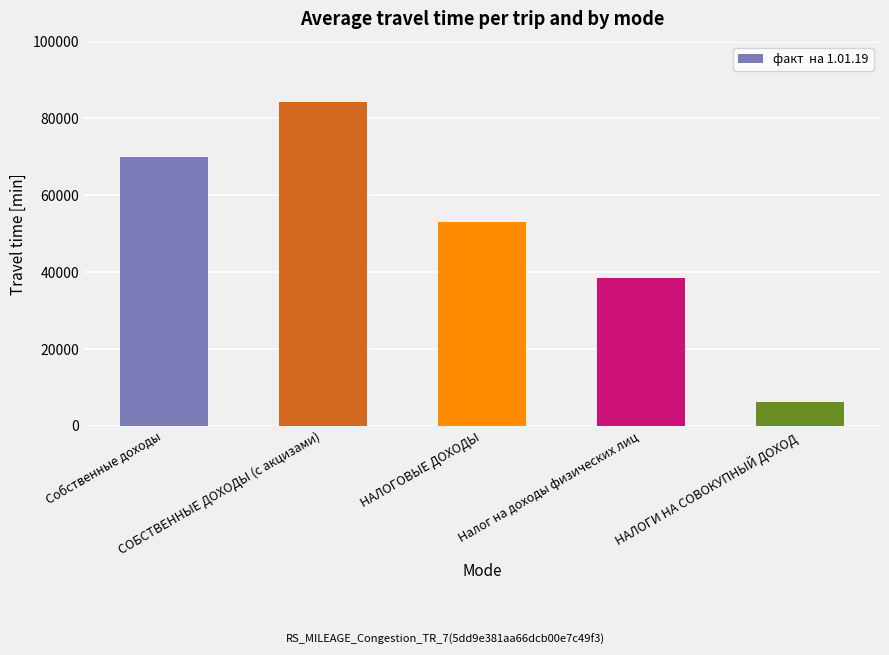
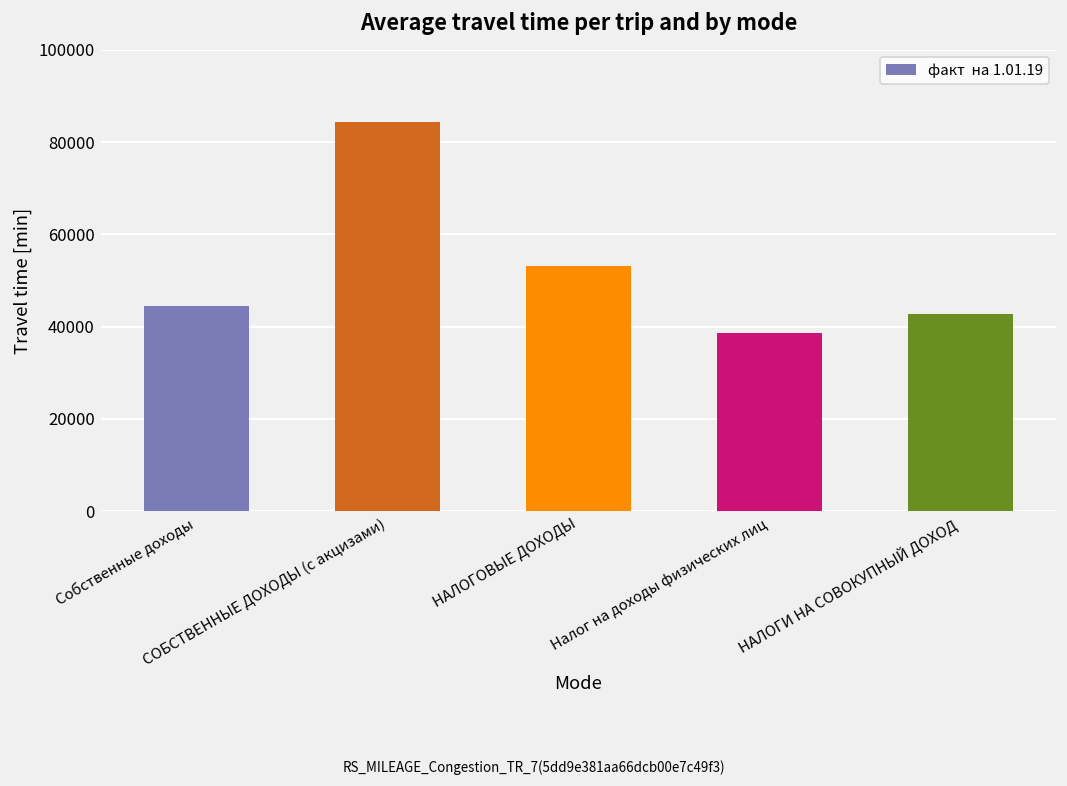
  {
-   "Собственные доходы": 70000,
+   "Собственные доходы": 44000,
    "СОБСТВЕННЫЕ ДОХОДЫ (с акцизами)": 84000,
    "НАЛОГОВЫЕ ДОХОДЫ": 53000,
    "Налог на доходы физических лиц": 39000,
-   "НАЛОГИ НА СОВОКУПНЫЙ ДОХОД": 6000
+   "НАЛОГИ НА СОВОКУПНЫЙ ДОХОД": 43000
  }
